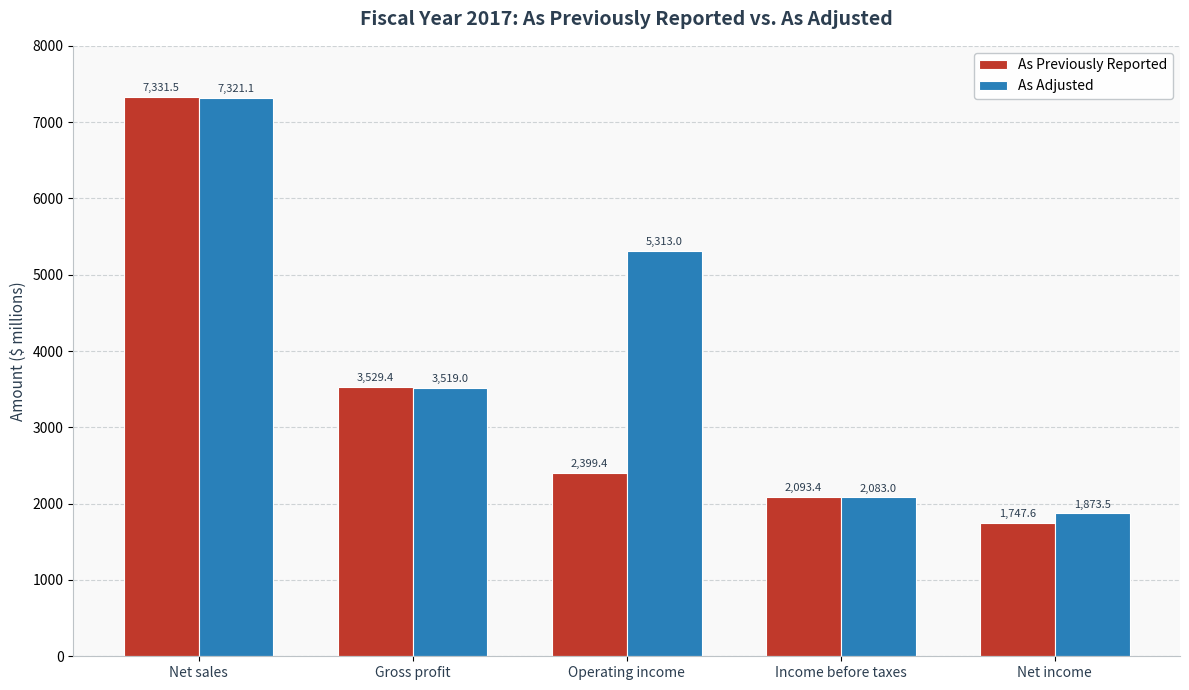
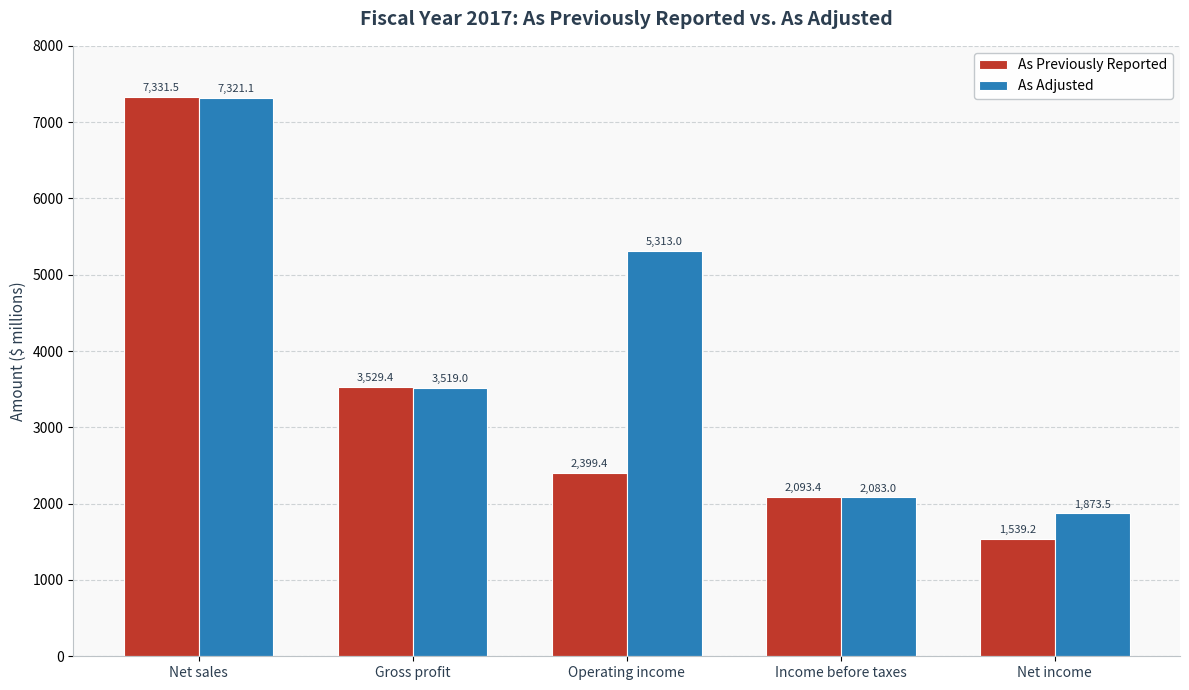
  {
    "As Previously Reported": {
      "Net sales": "7,331.5",
      "Gross profit": "3,529.4",
      "Operating income": "2,399.4",
      "Income before taxes": "2,093.4",
-     "Net income": "1,747.6"
+     "Net income": "1,539.2"
    },
    "As Adjusted": {
      "Net sales": "7,321.1",
      "Gross profit": "3,519.0",
      "Operating income": "5,313.0",
      "Income before taxes": "2,083.0",
      "Net income": "1,873.5"
    }
  }
